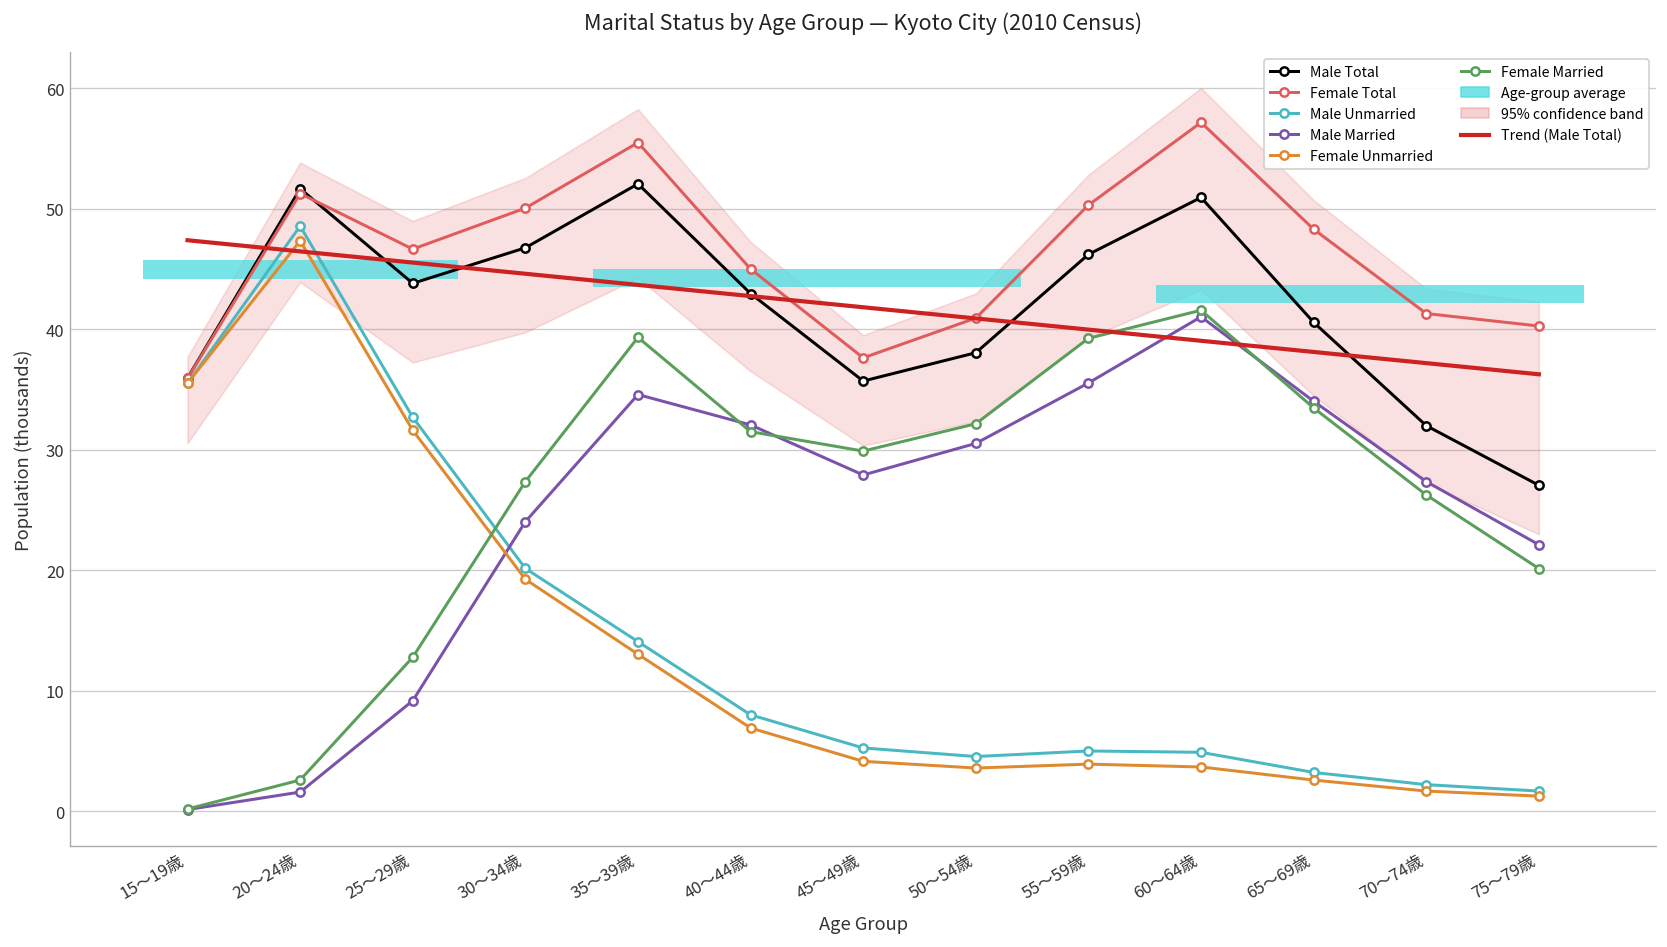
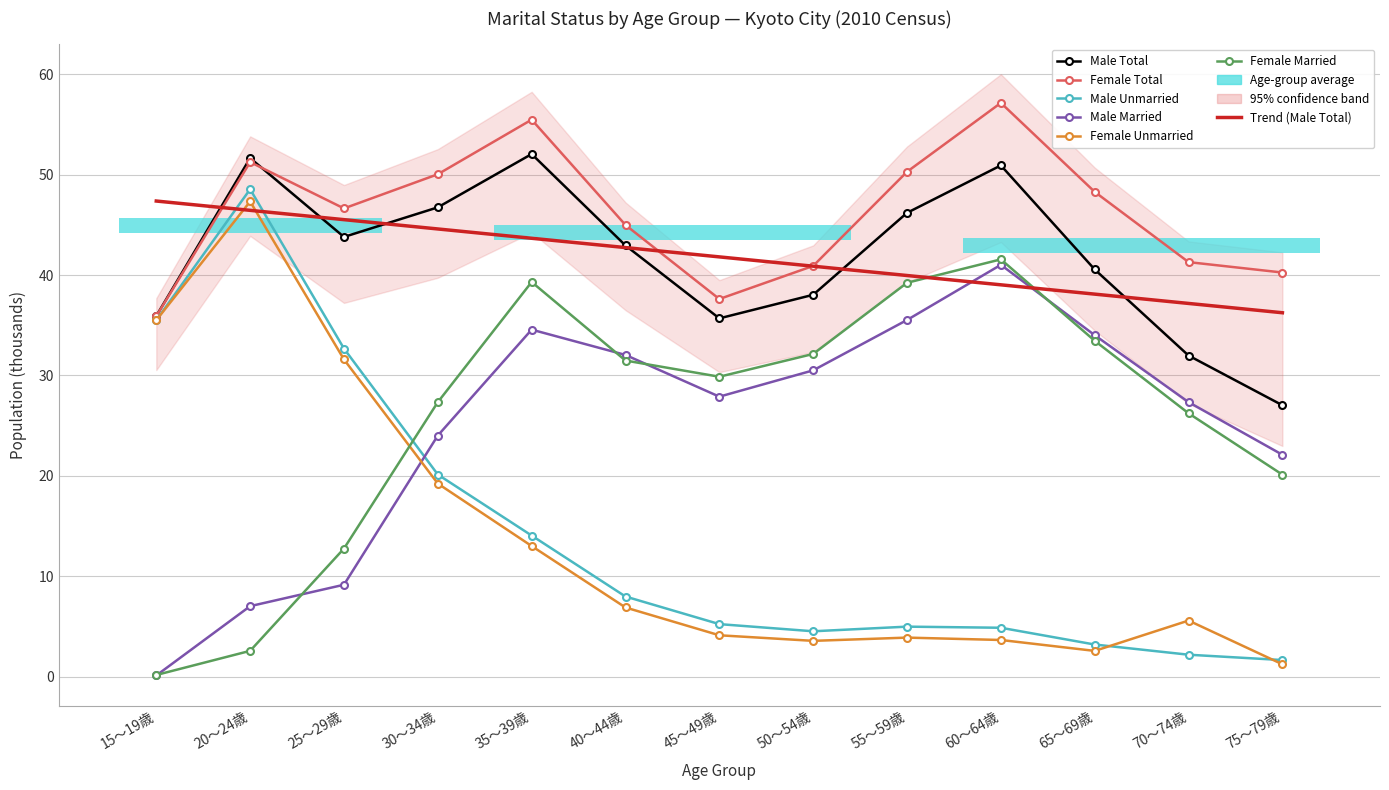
  {
    "Male Total": {
      "20～24歳": 51.7,
      "25～29歳": 43.8,
      "30～34歳": 46.7,
      "35～39歳": 52.1,
      "45～49歳": 35.7,
      "50～54歳": 38.0,
      "55～59歳": 46.2,
      "60～64歳": 50.9,
      "65～69歳": 40.6,
      "70～74歳": 32.0,
      "75～79歳": 27.0
    },
    "Male Married": {
-     "20～24歳": 1.6,
+     "20～24歳": 7.0,
      "25～29歳": 9.2,
      "30～34歳": 24.0,
      "35～39歳": 34.6,
      "40～44歳": 32.0,
      "45～49歳": 27.9,
      "50～54歳": 30.5,
      "55～59歳": 35.5,
      "60～64歳": 41.0,
      "65～69歳": 34.0,
      "70～74歳": 27.3,
      "75～79歳": 22.1
    },
    "Female Unmarried": {
      "20～24歳": 47.3,
      "25～29歳": 31.6,
      "30～34歳": 19.2,
      "35～39歳": 13.0,
      "40～44歳": 6.9,
      "45～49歳": 4.1,
      "50～54歳": 3.6,
      "55～59歳": 3.9,
      "60～64歳": 3.7,
      "65～69歳": 2.6,
-     "70～74歳": 1.7,
+     "70～74歳": 5.6,
      "75～79歳": 1.2
    },
    "Female Married": {
      "20～24歳": 2.6,
      "25～29歳": 12.8,
      "30～34歳": 27.3,
      "35～39歳": 39.3,
      "40～44歳": 31.5,
      "45～49歳": 29.9,
      "50～54歳": 32.1,
      "55～59歳": 39.2,
      "60～64歳": 41.6,
      "65～69歳": 33.5,
      "70～74歳": 26.2,
      "75～79歳": 20.1
    },
    "Trend (Male Total)": {
      "15～19歳": 47.4,
      "75～79歳": 36.2
    }
  }
